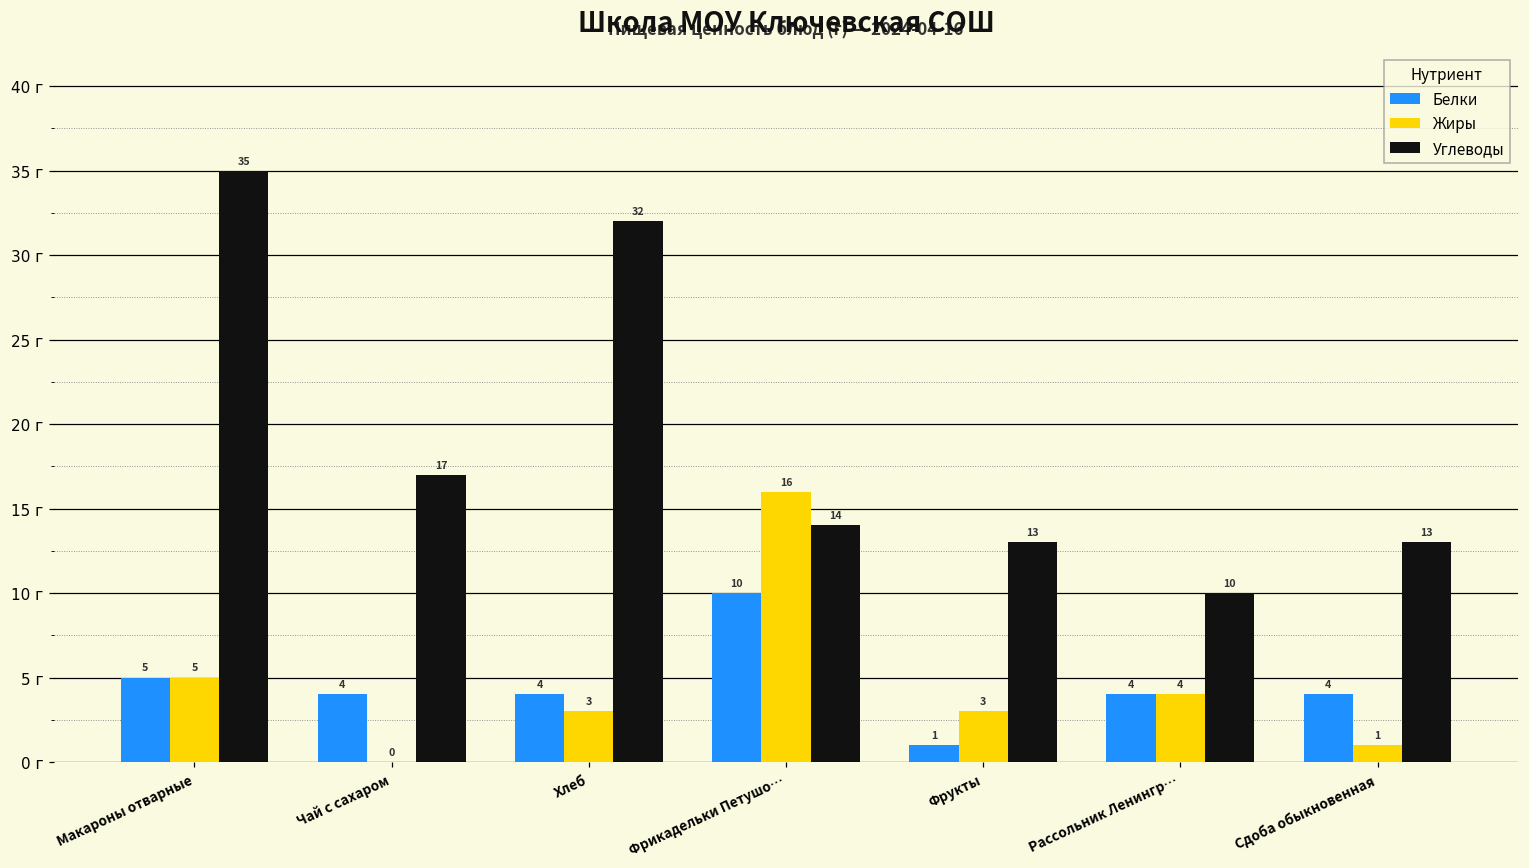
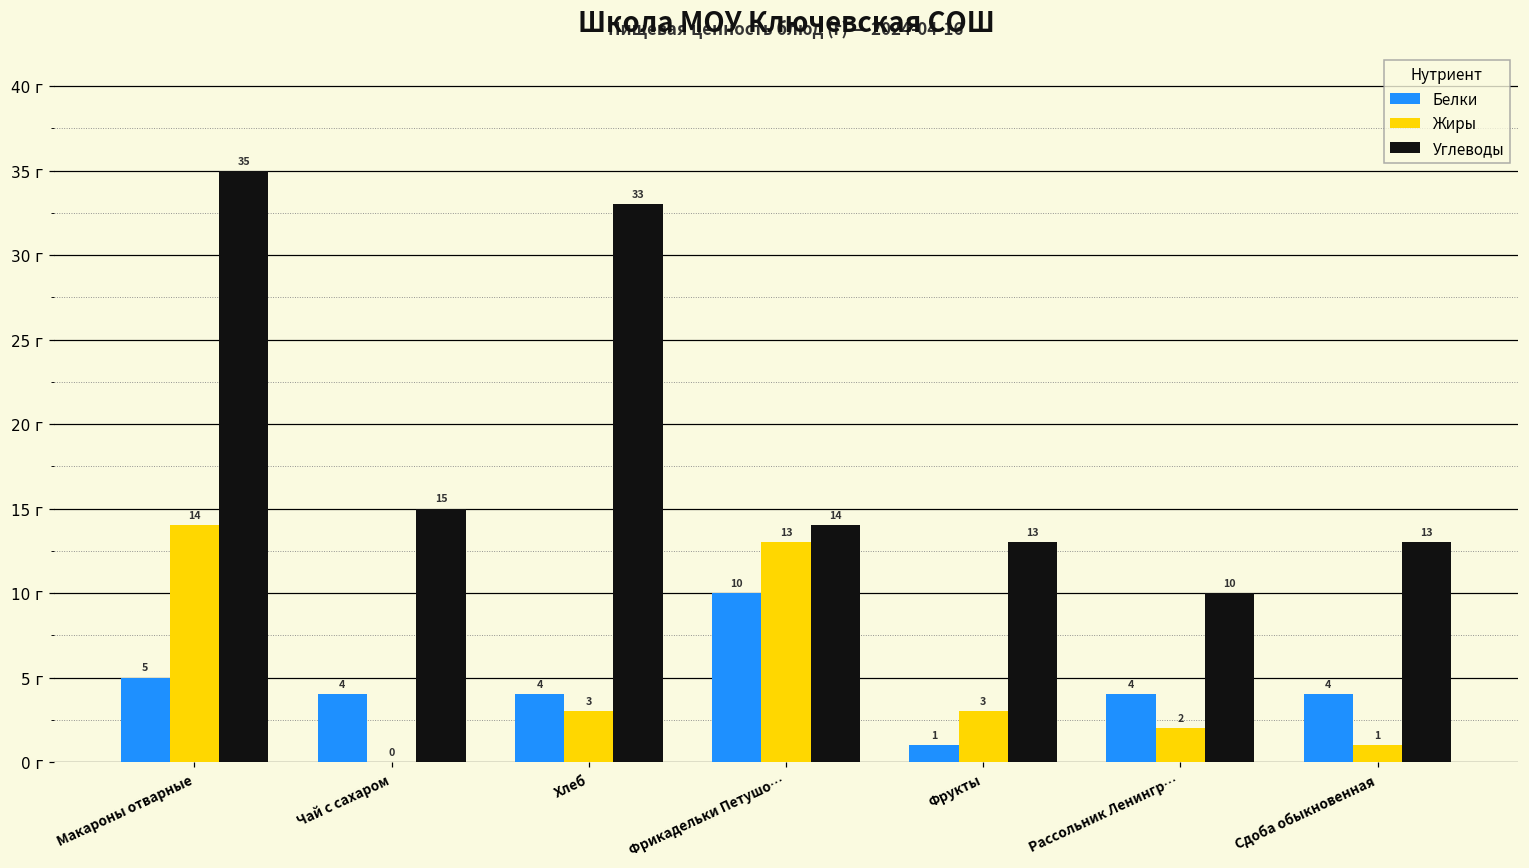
  {
    "Белки": {
      "Макароны отварные": 5,
      "Чай с сахаром": 4,
      "Хлеб": 4,
      "Фрикадельки Петушо…": 10,
      "Фрукты": 1,
      "Рассольник Ленингр…": 4,
      "Сдоба обыкновенная": 4
    },
    "Жиры": {
-     "Макароны отварные": 5,
+     "Макароны отварные": 14,
      "Чай с сахаром": 0,
      "Хлеб": 3,
-     "Фрикадельки Петушо…": 16,
+     "Фрикадельки Петушо…": 13,
      "Фрукты": 3,
-     "Рассольник Ленингр…": 4,
+     "Рассольник Ленингр…": 2,
      "Сдоба обыкновенная": 1
    },
    "Углеводы": {
      "Макароны отварные": 35,
-     "Чай с сахаром": 17,
-     "Хлеб": 32,
+     "Чай с сахаром": 15,
+     "Хлеб": 33,
      "Фрикадельки Петушо…": 14,
      "Фрукты": 13,
      "Рассольник Ленингр…": 10,
      "Сдоба обыкновенная": 13
    }
  }
